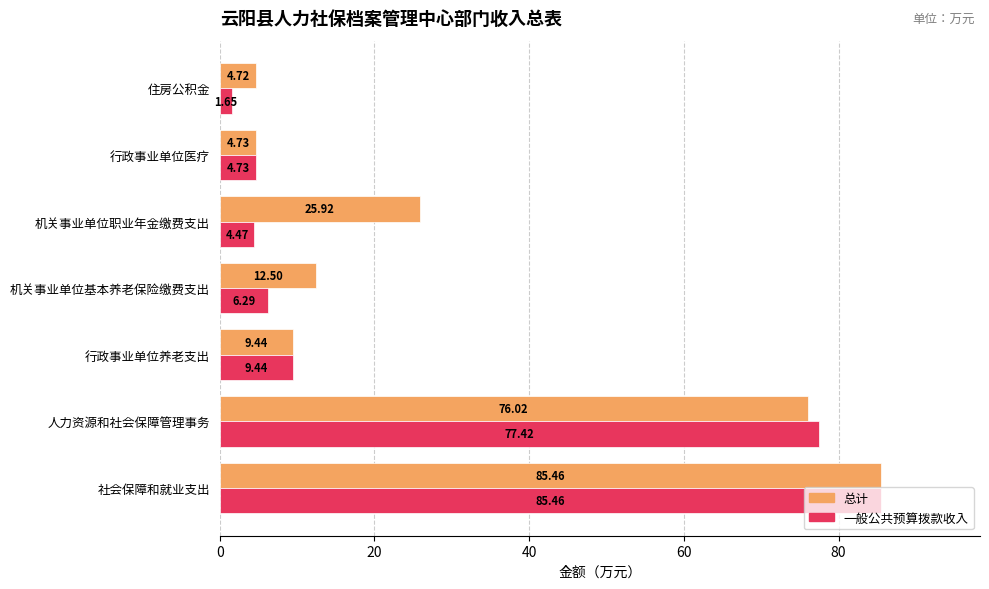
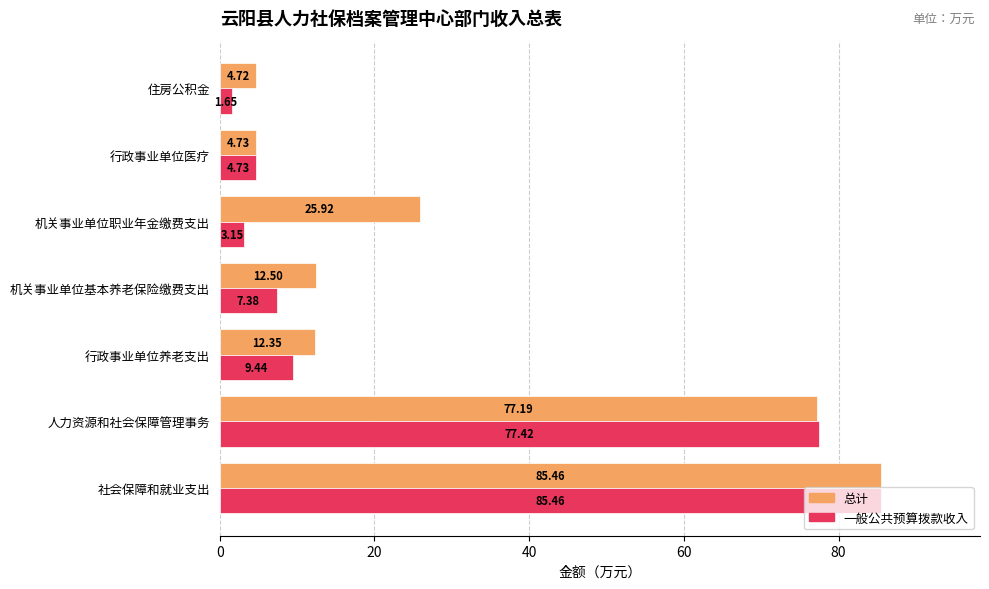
  {
    "总计": {
      "住房公积金": 4.72,
      "行政事业单位医疗": 4.73,
      "机关事业单位职业年金缴费支出": 25.92,
      "机关事业单位基本养老保险缴费支出": 12.50,
-     "行政事业单位养老支出": 9.44,
-     "人力资源和社会保障管理事务": 76.02,
+     "行政事业单位养老支出": 12.35,
+     "人力资源和社会保障管理事务": 77.19,
      "社会保障和就业支出": 85.46
    },
    "一般公共预算拨款收入": {
      "住房公积金": 1.65,
      "行政事业单位医疗": 4.73,
-     "机关事业单位职业年金缴费支出": 4.47,
-     "机关事业单位基本养老保险缴费支出": 6.29,
+     "机关事业单位职业年金缴费支出": 3.15,
+     "机关事业单位基本养老保险缴费支出": 7.38,
      "行政事业单位养老支出": 9.44,
      "人力资源和社会保障管理事务": 77.42
    }
  }
